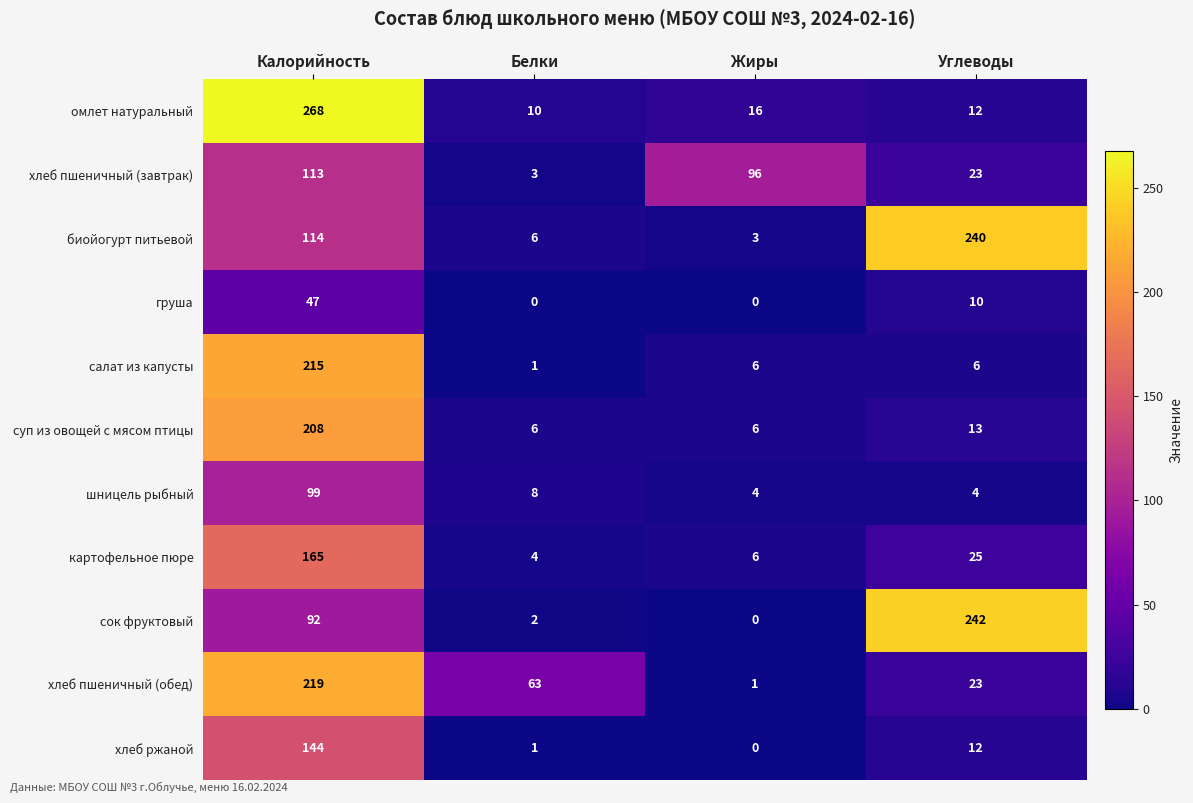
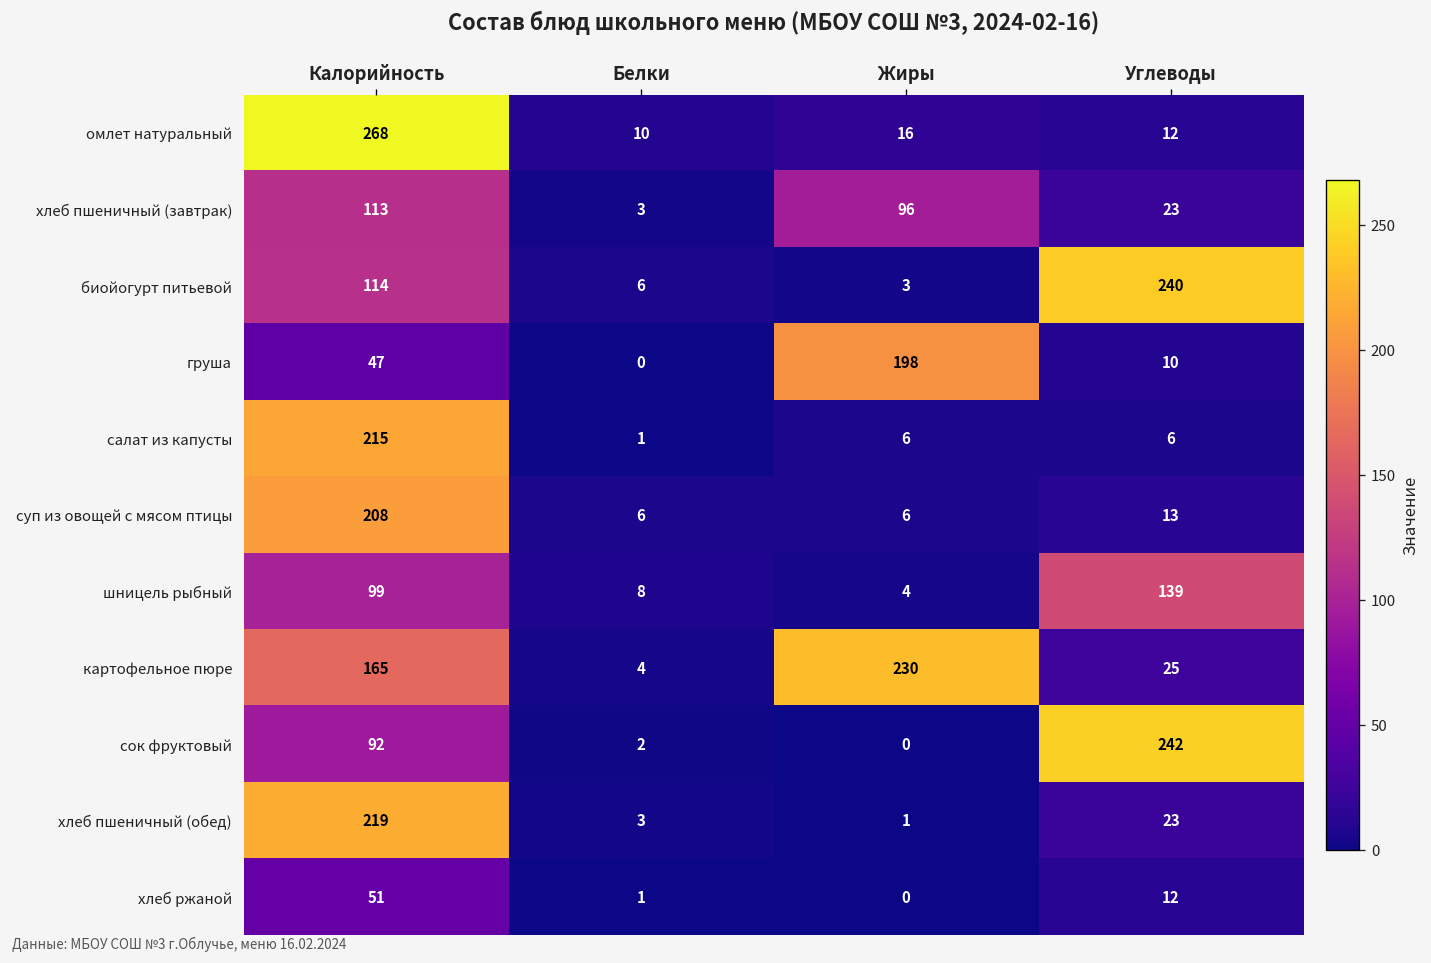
  {
    "омлет натуральный": {
      "Калорийность": 268,
      "Белки": 10,
      "Жиры": 16,
      "Углеводы": 12
    },
    "хлеб пшеничный (завтрак)": {
      "Калорийность": 113,
      "Белки": 3,
      "Жиры": 96,
      "Углеводы": 23
    },
    "биойогурт питьевой": {
      "Калорийность": 114,
      "Белки": 6,
      "Жиры": 3,
      "Углеводы": 240
    },
    "груша": {
      "Калорийность": 47,
      "Белки": 0,
-     "Жиры": 0,
+     "Жиры": 198,
      "Углеводы": 10
    },
    "салат из капусты": {
      "Калорийность": 215,
      "Белки": 1,
      "Жиры": 6,
      "Углеводы": 6
    },
    "суп из овощей с мясом птицы": {
      "Калорийность": 208,
      "Белки": 6,
      "Жиры": 6,
      "Углеводы": 13
    },
    "шницель рыбный": {
      "Калорийность": 99,
      "Белки": 8,
      "Жиры": 4,
-     "Углеводы": 4
+     "Углеводы": 139
    },
    "картофельное пюре": {
      "Калорийность": 165,
      "Белки": 4,
-     "Жиры": 6,
+     "Жиры": 230,
      "Углеводы": 25
    },
    "сок фруктовый": {
      "Калорийность": 92,
      "Белки": 2,
      "Жиры": 0,
      "Углеводы": 242
    },
    "хлеб пшеничный (обед)": {
      "Калорийность": 219,
-     "Белки": 63,
+     "Белки": 3,
      "Жиры": 1,
      "Углеводы": 23
    },
    "хлеб ржаной": {
-     "Калорийность": 144,
+     "Калорийность": 51,
      "Белки": 1,
      "Жиры": 0,
      "Углеводы": 12
    }
  }
